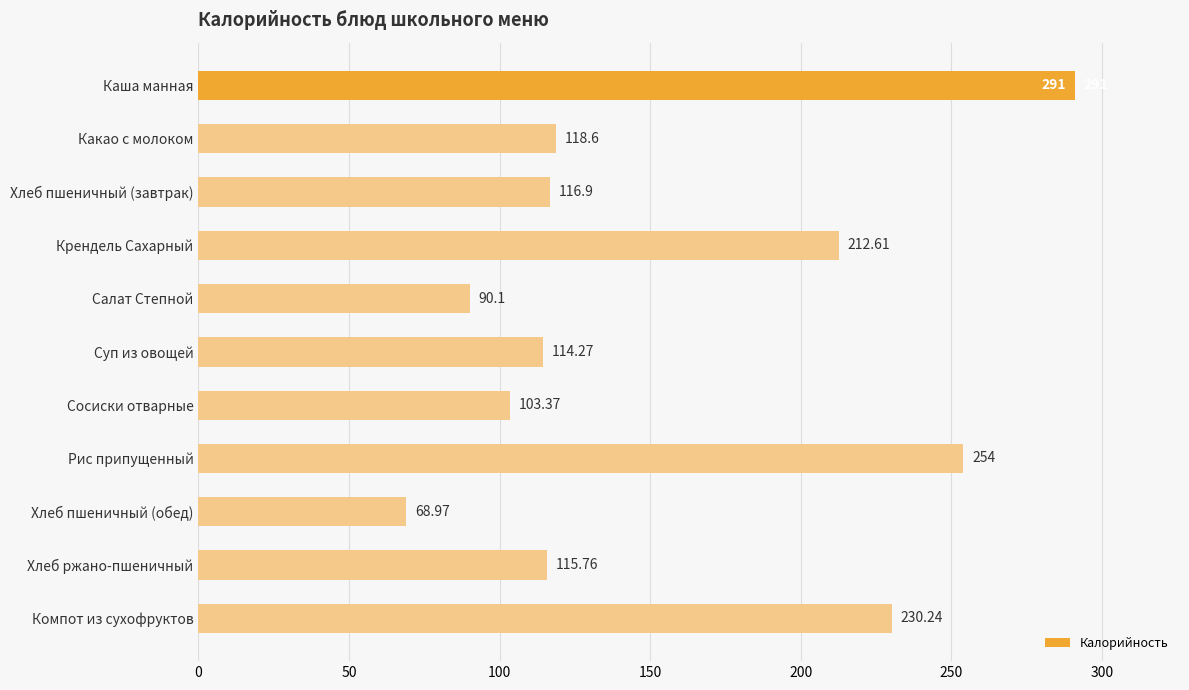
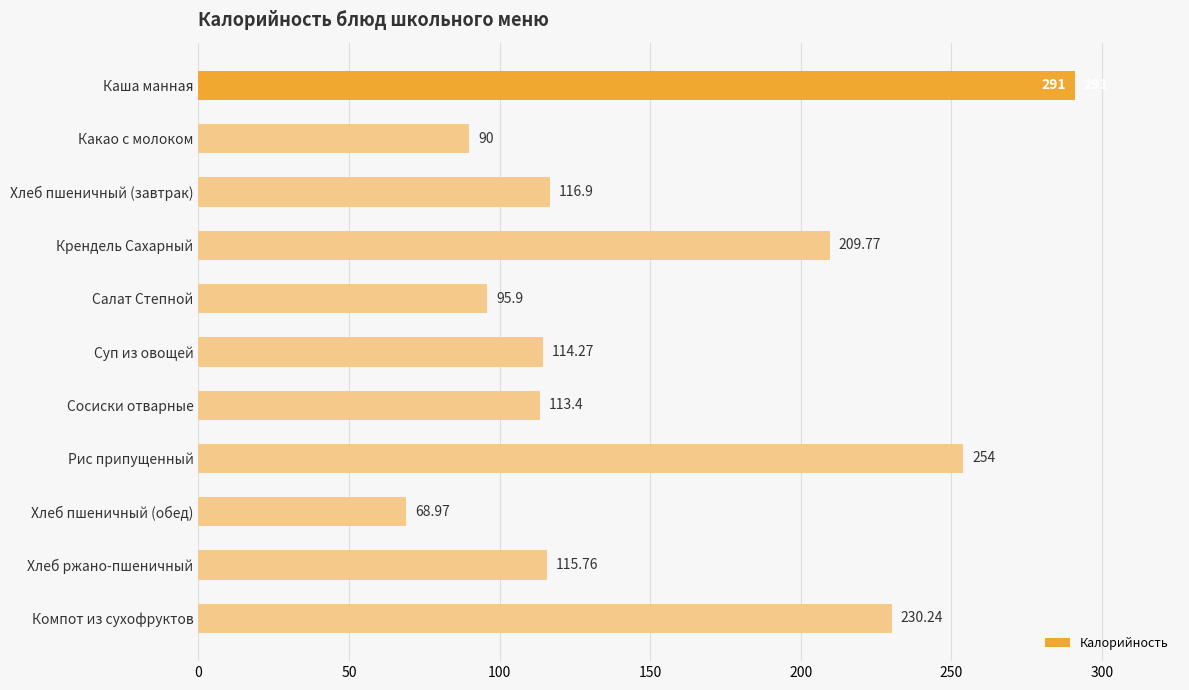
  {
    "Каша манная": 291,
-   "Какао с молоком": 118.6,
+   "Какао с молоком": 90,
    "Хлеб пшеничный (завтрак)": 116.9,
-   "Крендель Сахарный": 212.61,
-   "Салат Степной": 90.1,
+   "Крендель Сахарный": 209.77,
+   "Салат Степной": 95.9,
    "Суп из овощей": 114.27,
-   "Сосиски отварные": 103.37,
+   "Сосиски отварные": 113.4,
    "Рис припущенный": 254,
    "Хлеб пшеничный (обед)": 68.97,
    "Хлеб ржано-пшеничный": 115.76,
    "Компот из сухофруктов": 230.24
  }
